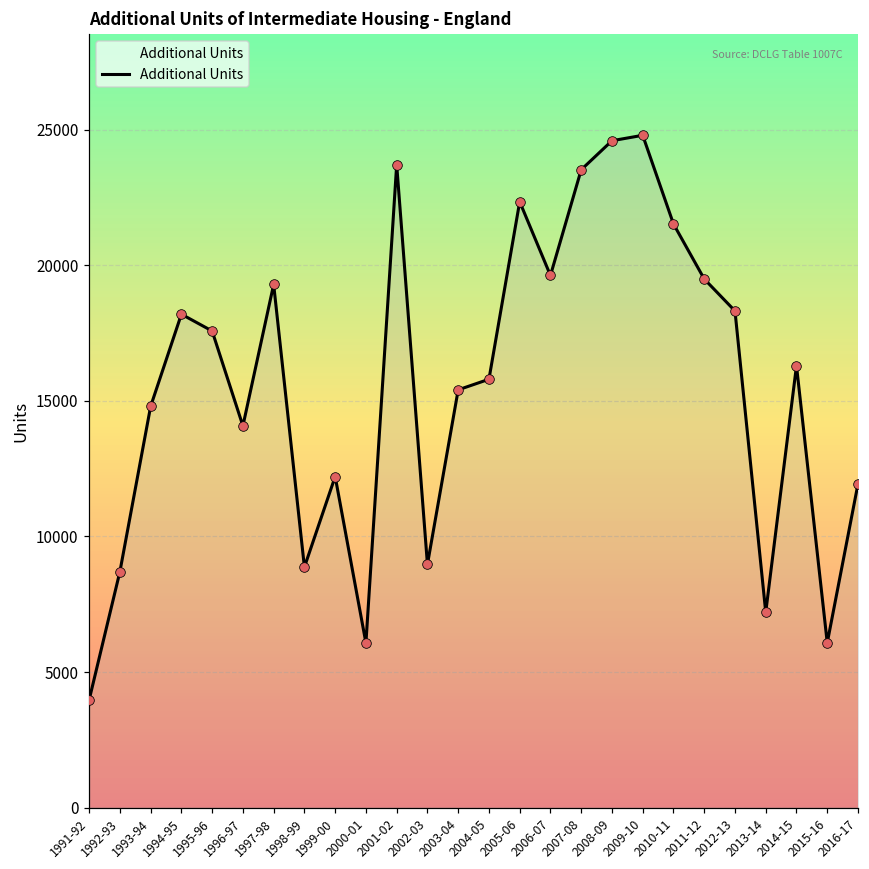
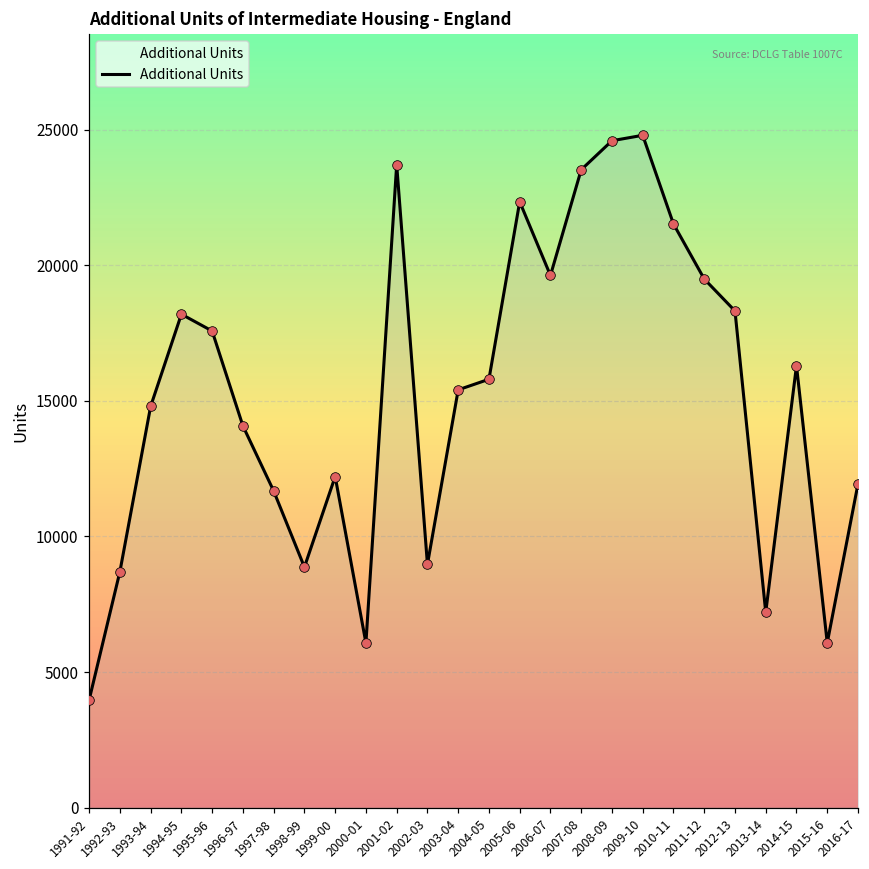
  {
    "1991-92": 4000,
    "1992-93": 8700,
    "1993-94": 14800,
    "1994-95": 18200,
    "1995-96": 17600,
    "1996-97": 14100,
-   "1997-98": 19300,
+   "1997-98": 11700,
    "1998-99": 8900,
    "1999-00": 12200,
    "2000-01": 6100,
    "2001-02": 23700,
    "2002-03": 9000,
    "2003-04": 15400,
    "2004-05": 15800,
    "2005-06": 22400,
    "2006-07": 19600,
    "2007-08": 23500,
    "2008-09": 24600,
    "2009-10": 24800,
    "2010-11": 21500,
    "2011-12": 19500,
    "2012-13": 18300,
    "2013-14": 7200,
    "2014-15": 16300,
    "2015-16": 6100,
    "2016-17": 11900
  }
